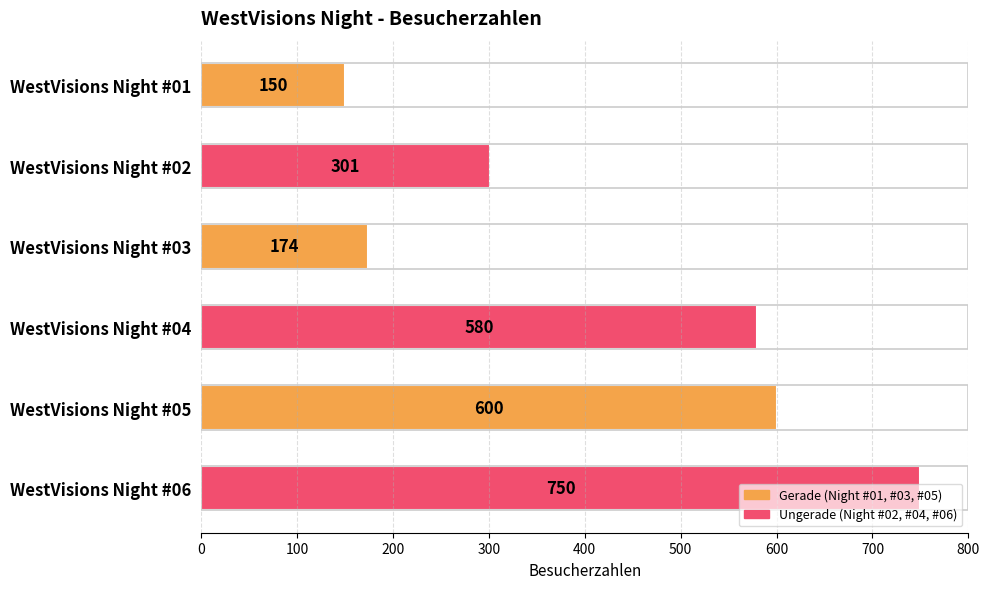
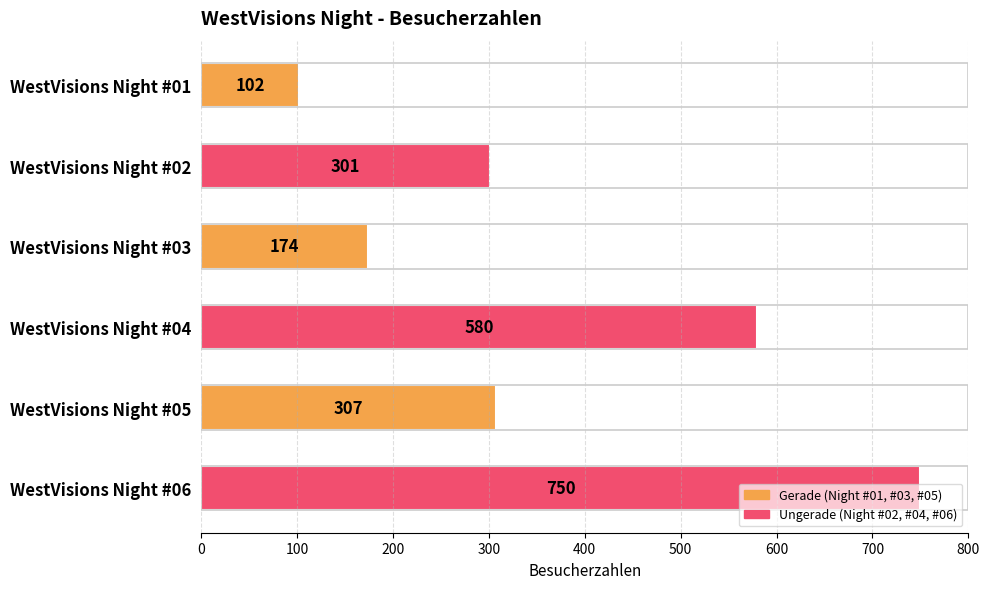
  {
-   "WestVisions Night #01": 150,
+   "WestVisions Night #01": 102,
    "WestVisions Night #02": 301,
    "WestVisions Night #03": 174,
    "WestVisions Night #04": 580,
-   "WestVisions Night #05": 600
+   "WestVisions Night #05": 307
  }
